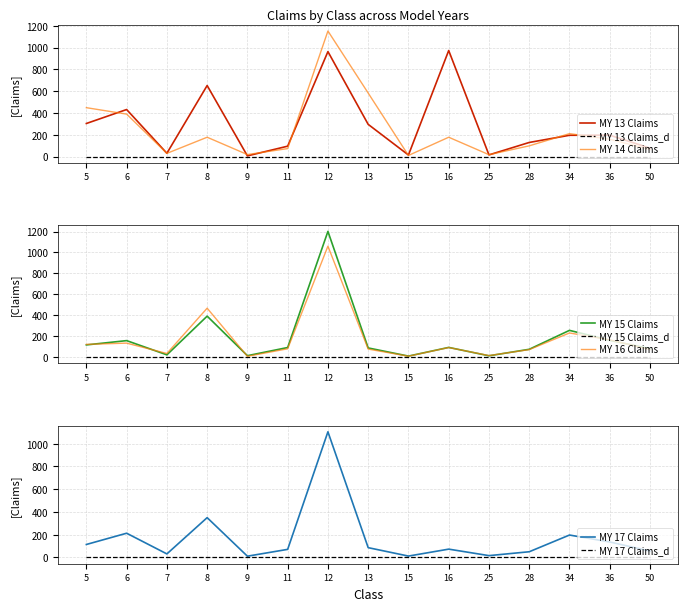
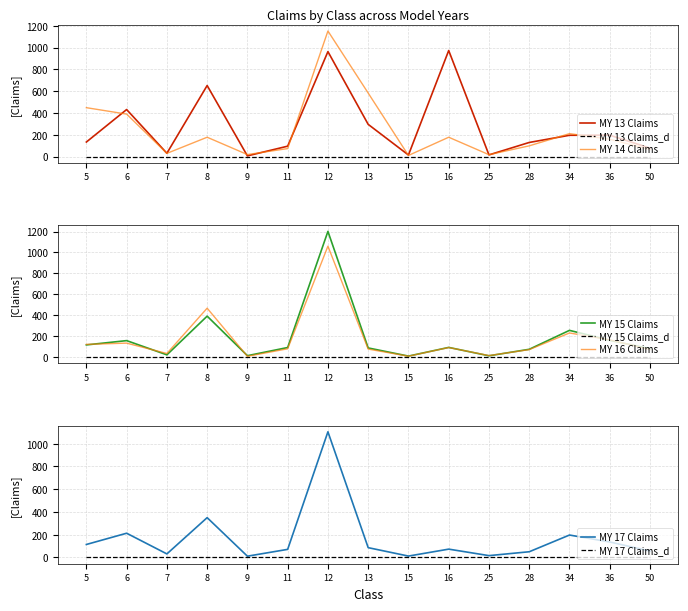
  {
    "Claims by Class across Model Years": {
      "MY 13 Claims": {
-       "5": 300,
+       "5": 130,
        "6": 430,
        "8": 650,
        "12": 960,
        "13": 300,
        "16": 970,
        "28": 130
      },
      "MY 13 Claims_d": {
        "5": 0,
        "6": 0,
        "7": 0,
        "8": 0,
        "11": 0,
        "12": 0,
        "13": 0,
        "16": 0,
        "28": 0,
        "34": 0
      },
      "MY 14 Claims": {
        "5": 450,
        "6": 390,
        "8": 180,
        "12": 1150,
        "13": 580,
        "16": 180,
        "28": 100
      }
    }
  }
